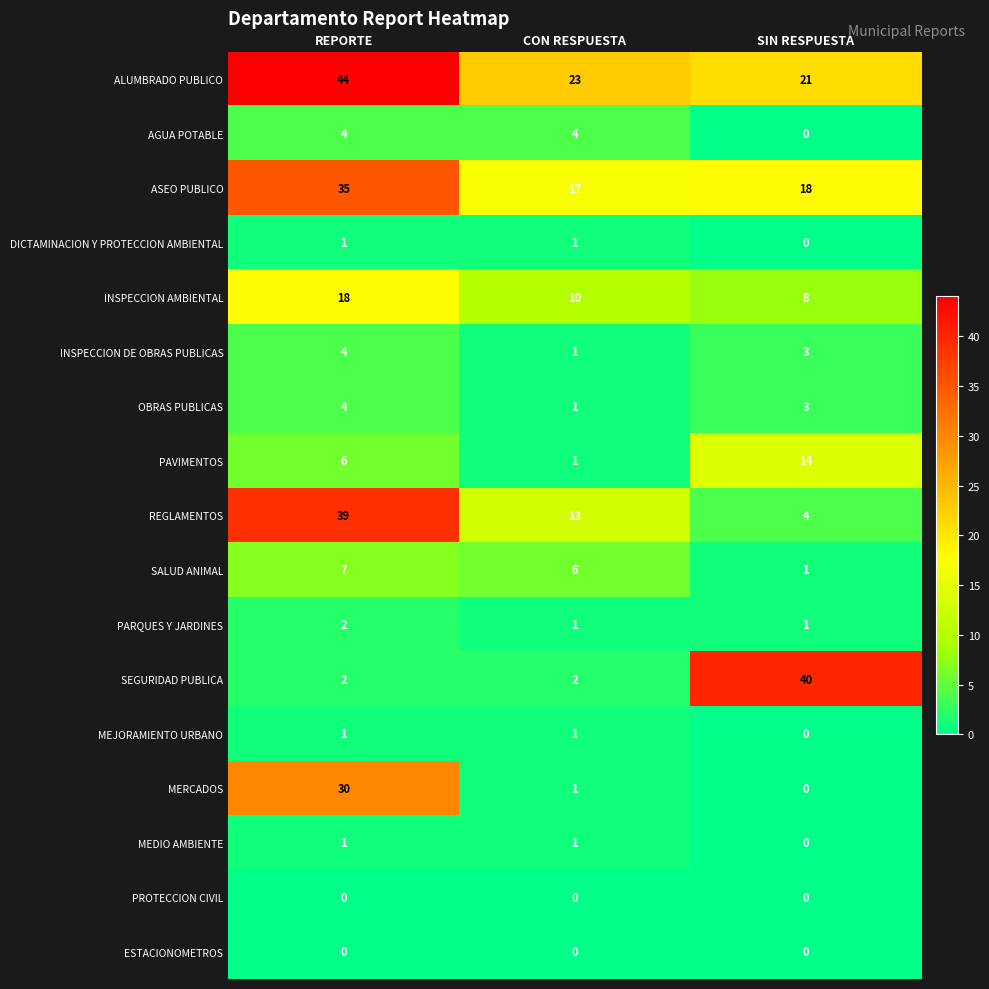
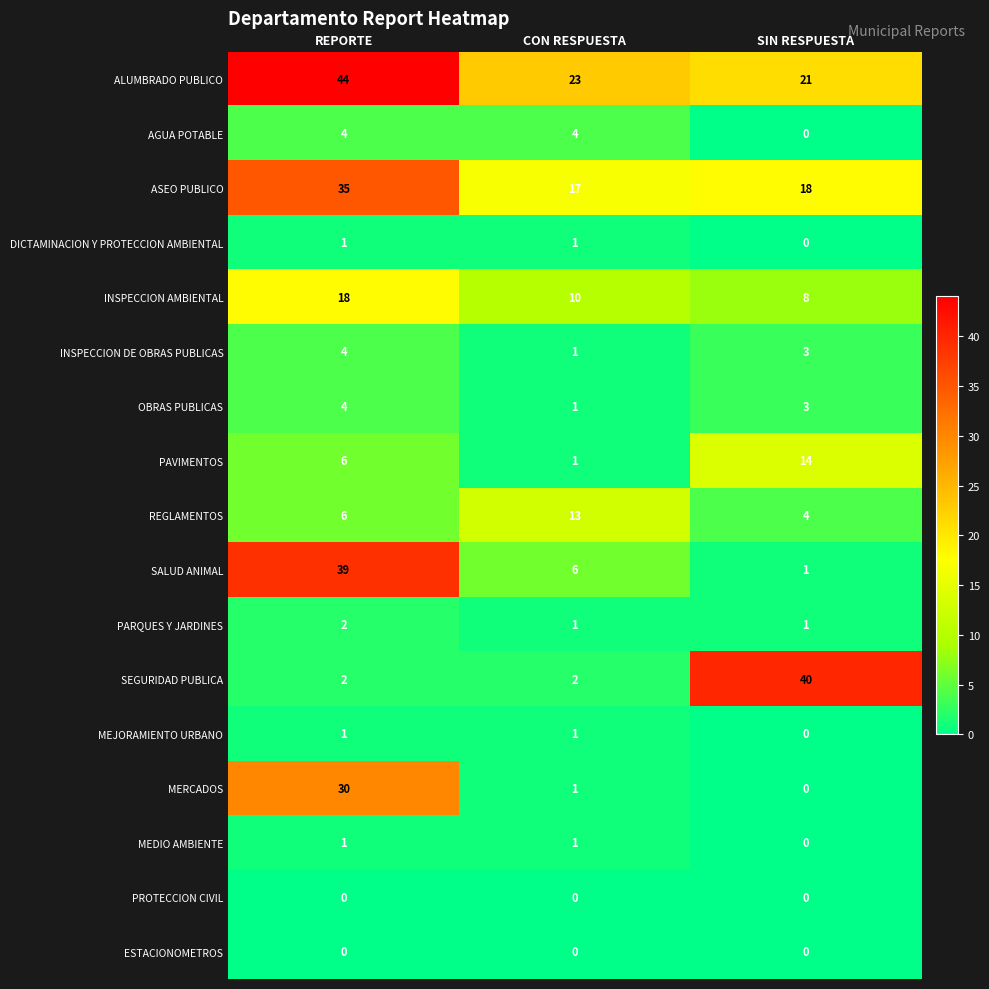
  {
    "ALUMBRADO PUBLICO": {
      "REPORTE": 44,
      "CON RESPUESTA": 23,
      "SIN RESPUESTA": 21
    },
    "AGUA POTABLE": {
      "REPORTE": 4,
      "CON RESPUESTA": 4,
      "SIN RESPUESTA": 0
    },
    "ASEO PUBLICO": {
      "REPORTE": 35,
      "CON RESPUESTA": 17,
      "SIN RESPUESTA": 18
    },
    "DICTAMINACION Y PROTECCION AMBIENTAL": {
      "REPORTE": 1,
      "CON RESPUESTA": 1,
      "SIN RESPUESTA": 0
    },
    "INSPECCION AMBIENTAL": {
      "REPORTE": 18,
      "CON RESPUESTA": 10,
      "SIN RESPUESTA": 8
    },
    "INSPECCION DE OBRAS PUBLICAS": {
      "REPORTE": 4,
      "CON RESPUESTA": 1,
      "SIN RESPUESTA": 3
    },
    "OBRAS PUBLICAS": {
      "REPORTE": 4,
      "CON RESPUESTA": 1,
      "SIN RESPUESTA": 3
    },
    "PAVIMENTOS": {
      "REPORTE": 6,
      "CON RESPUESTA": 1,
      "SIN RESPUESTA": 14
    },
    "REGLAMENTOS": {
-     "REPORTE": 39,
+     "REPORTE": 6,
      "CON RESPUESTA": 13,
      "SIN RESPUESTA": 4
    },
    "SALUD ANIMAL": {
-     "REPORTE": 7,
+     "REPORTE": 39,
      "CON RESPUESTA": 6,
      "SIN RESPUESTA": 1
    },
    "PARQUES Y JARDINES": {
      "REPORTE": 2,
      "CON RESPUESTA": 1,
      "SIN RESPUESTA": 1
    },
    "SEGURIDAD PUBLICA": {
      "REPORTE": 2,
      "CON RESPUESTA": 2,
      "SIN RESPUESTA": 40
    },
    "MEJORAMIENTO URBANO": {
      "REPORTE": 1,
      "CON RESPUESTA": 1,
      "SIN RESPUESTA": 0
    },
    "MERCADOS": {
      "REPORTE": 30,
      "CON RESPUESTA": 1,
      "SIN RESPUESTA": 0
    },
    "MEDIO AMBIENTE": {
      "REPORTE": 1,
      "CON RESPUESTA": 1,
      "SIN RESPUESTA": 0
    },
    "PROTECCION CIVIL": {
      "REPORTE": 0,
      "CON RESPUESTA": 0,
      "SIN RESPUESTA": 0
    },
    "ESTACIONOMETROS": {
      "REPORTE": 0,
      "CON RESPUESTA": 0,
      "SIN RESPUESTA": 0
    }
  }
